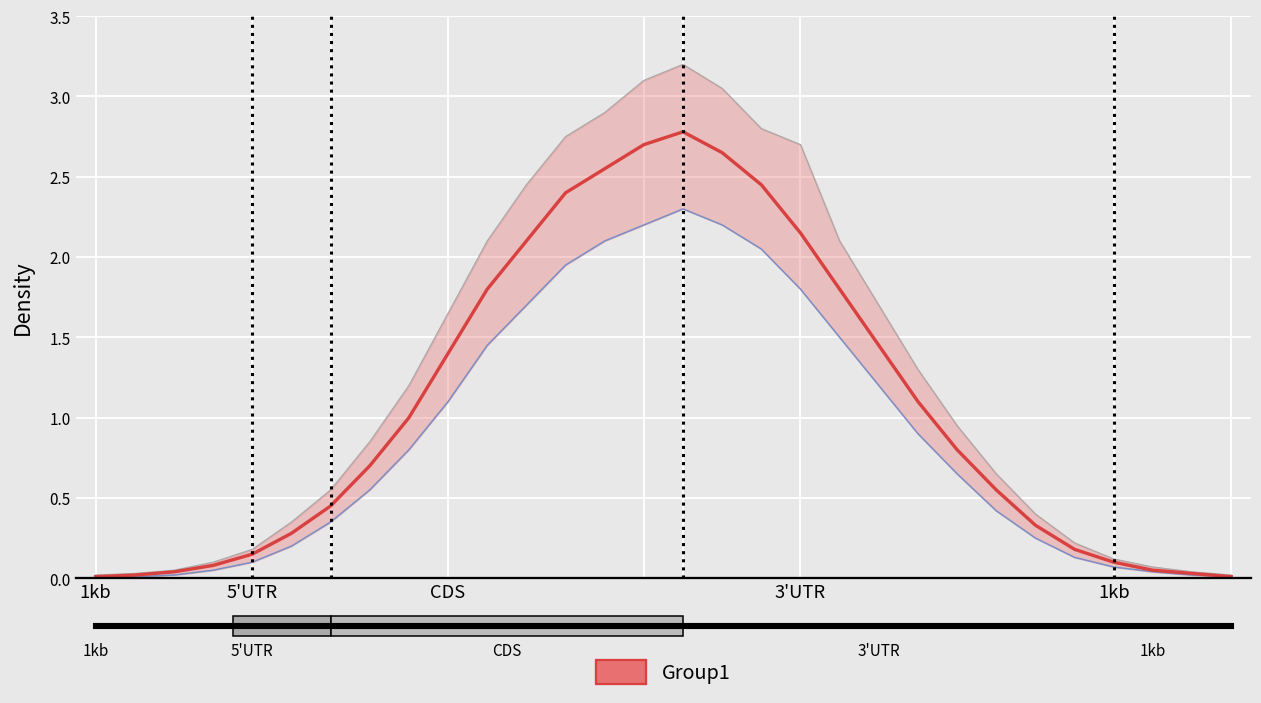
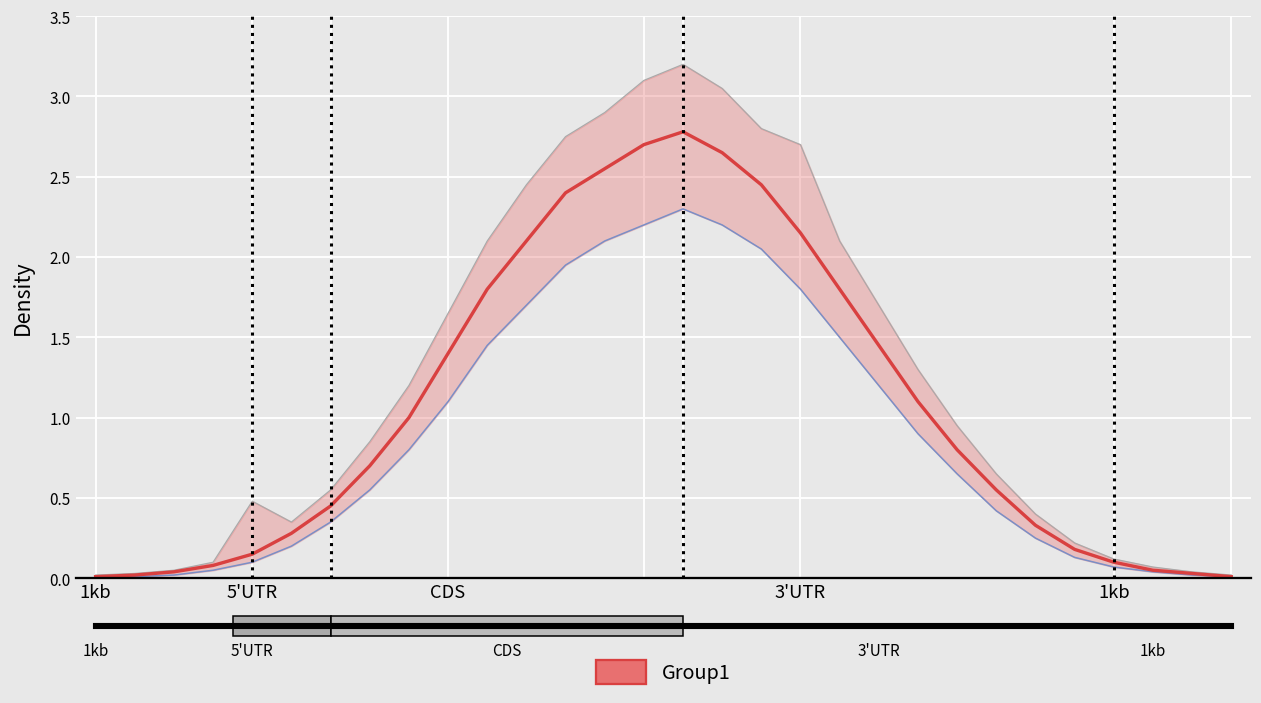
  {
    "Group1": {
-     "5'UTR": 0.18,
+     "5'UTR": 0.48,
      "CDS": 1.65,
      "3'UTR": 2.70
    }
  }
